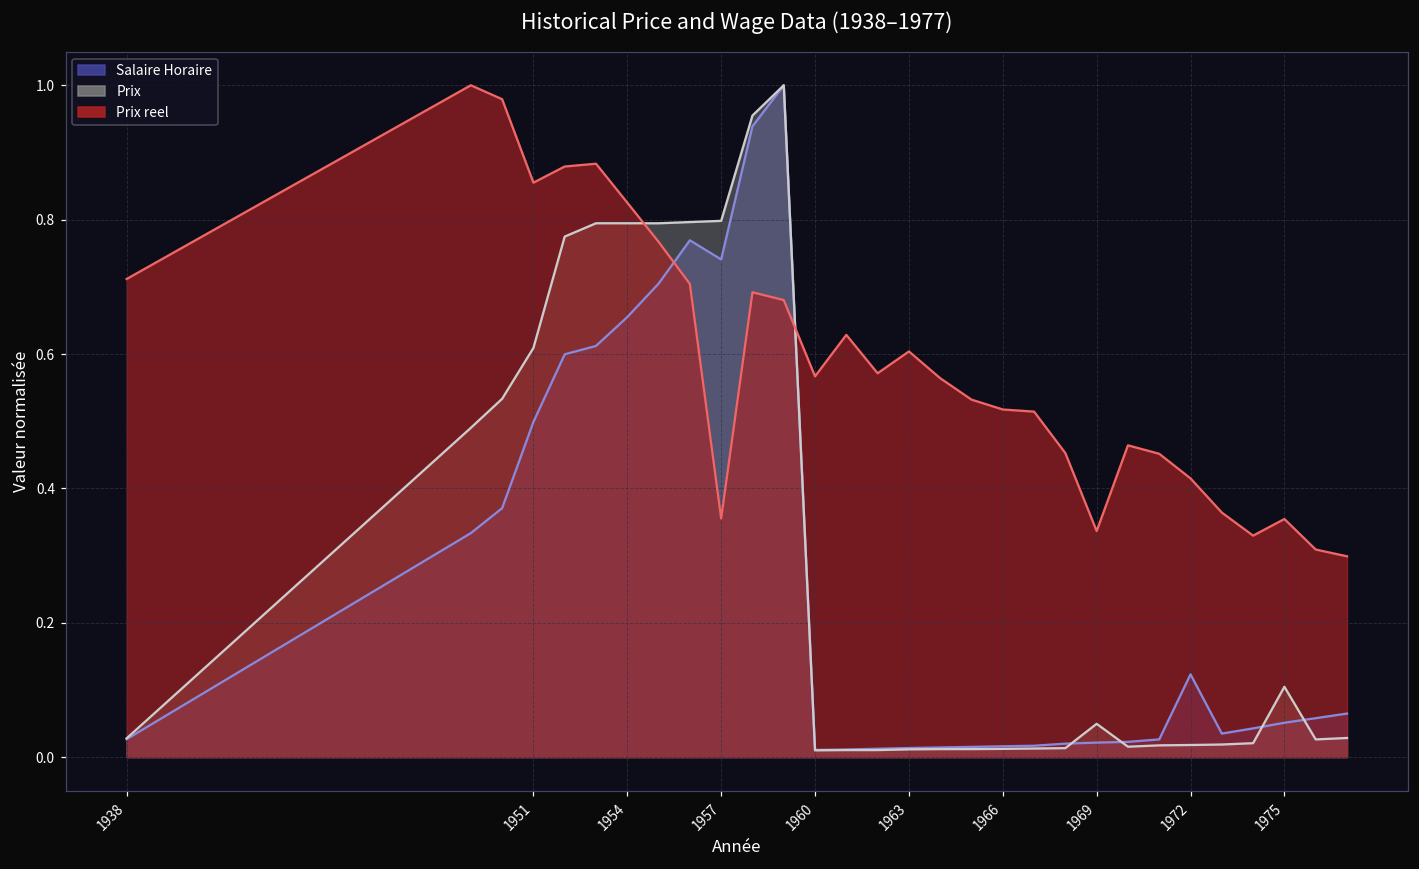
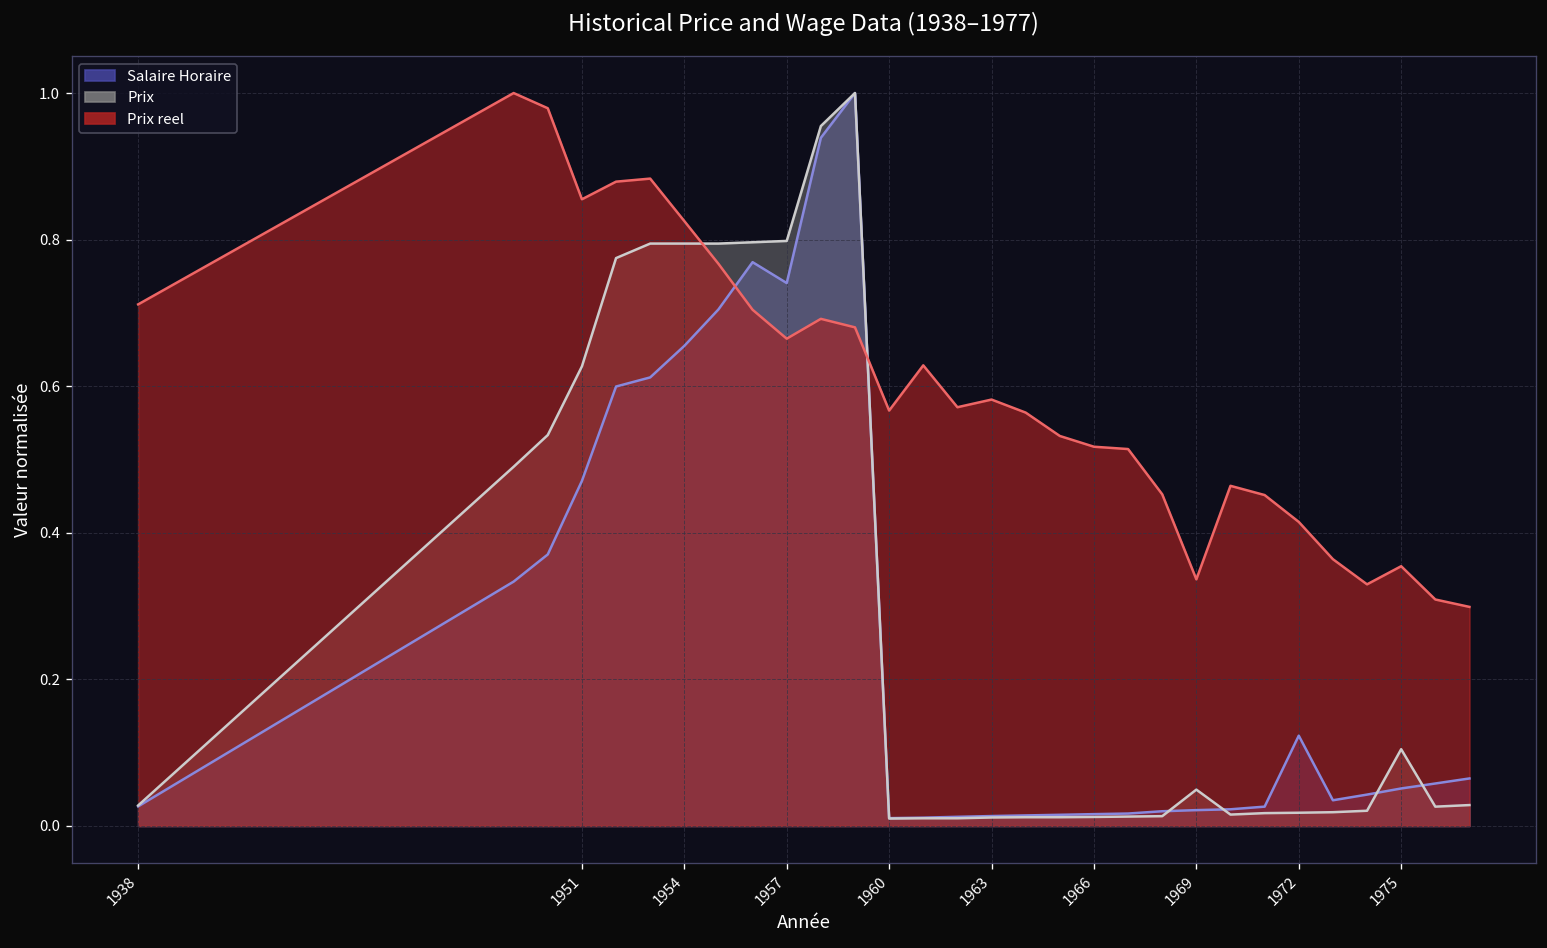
  {
    "Salaire Horaire": {
-     "1951": 0.50,
+     "1951": 0.47,
      "1954": 0.65,
      "1957": 0.74,
      "1969": 0.02,
      "1972": 0.12,
      "1975": 0.05
    },
    "Prix": {
-     "1951": 0.61,
+     "1951": 0.63,
      "1954": 0.79,
      "1957": 0.80,
      "1969": 0.05,
      "1972": 0.02,
      "1975": 0.10
    },
    "Prix reel": {
      "1938": 0.71,
      "1951": 0.86,
      "1954": 0.83,
-     "1957": 0.36,
+     "1957": 0.66,
      "1960": 0.57,
-     "1963": 0.60,
+     "1963": 0.58,
      "1966": 0.52,
      "1969": 0.34,
      "1972": 0.41,
      "1975": 0.35
    }
  }
